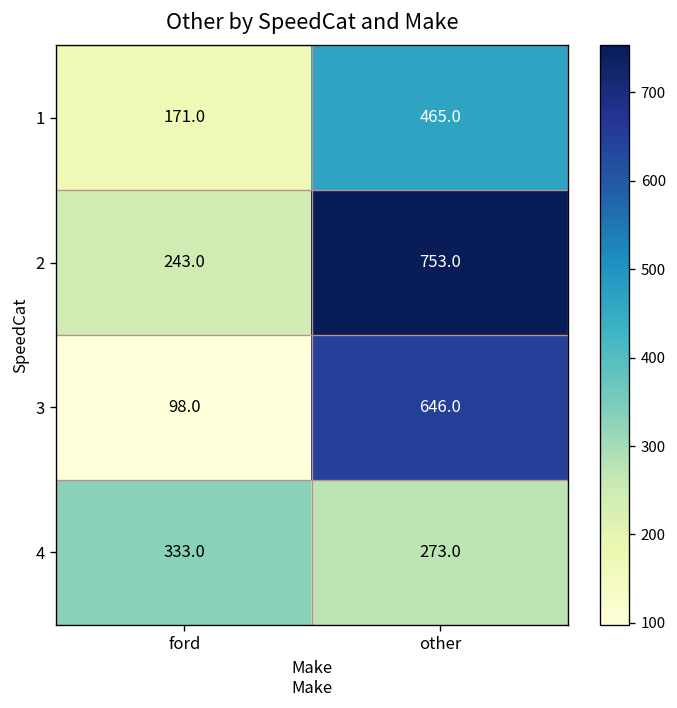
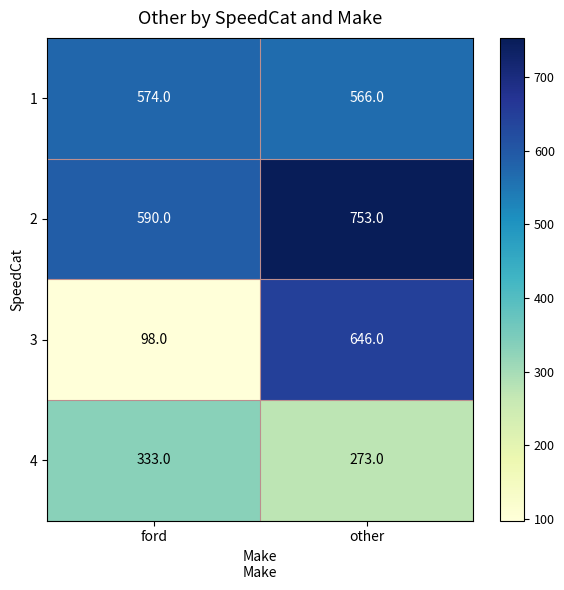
  {
    "1": {
-     "ford": 171.0,
-     "other": 465.0
+     "ford": 574.0,
+     "other": 566.0
    },
    "2": {
-     "ford": 243.0,
+     "ford": 590.0,
      "other": 753.0
    },
    "3": {
      "ford": 98.0,
      "other": 646.0
    },
    "4": {
      "ford": 333.0,
      "other": 273.0
    }
  }
